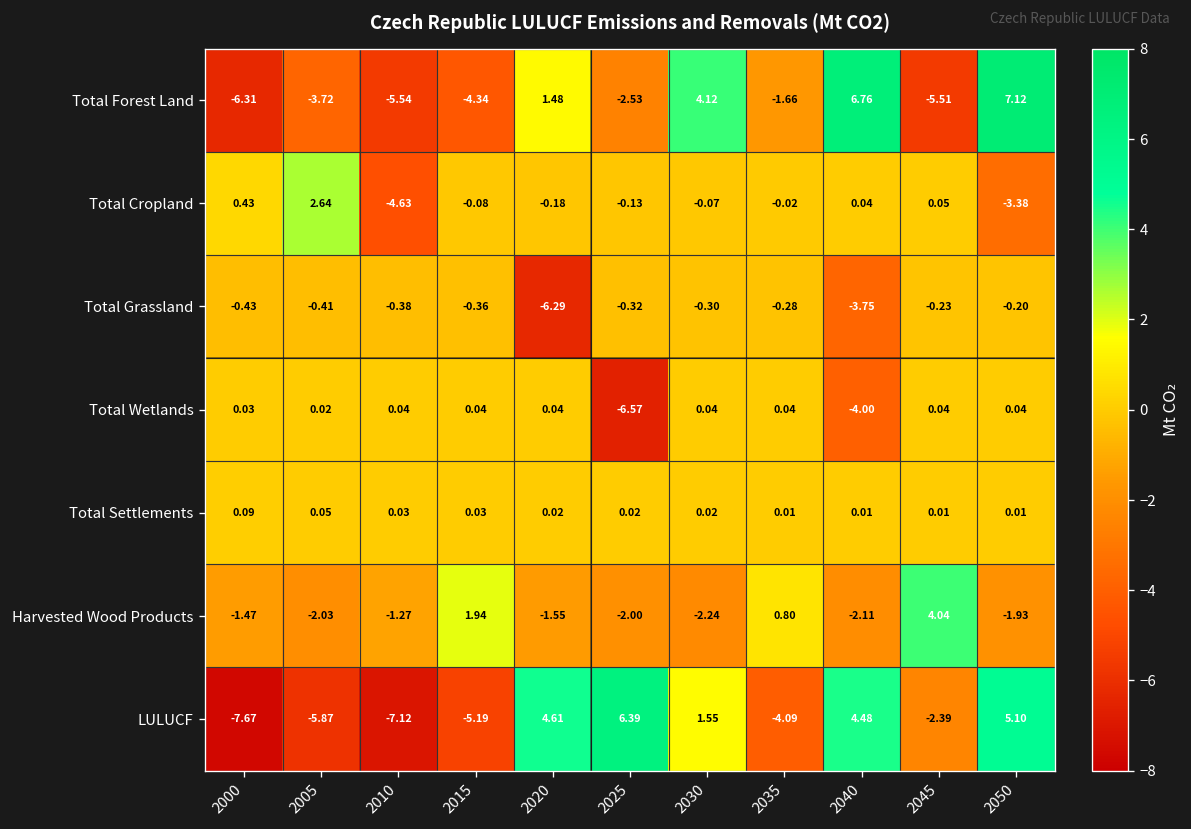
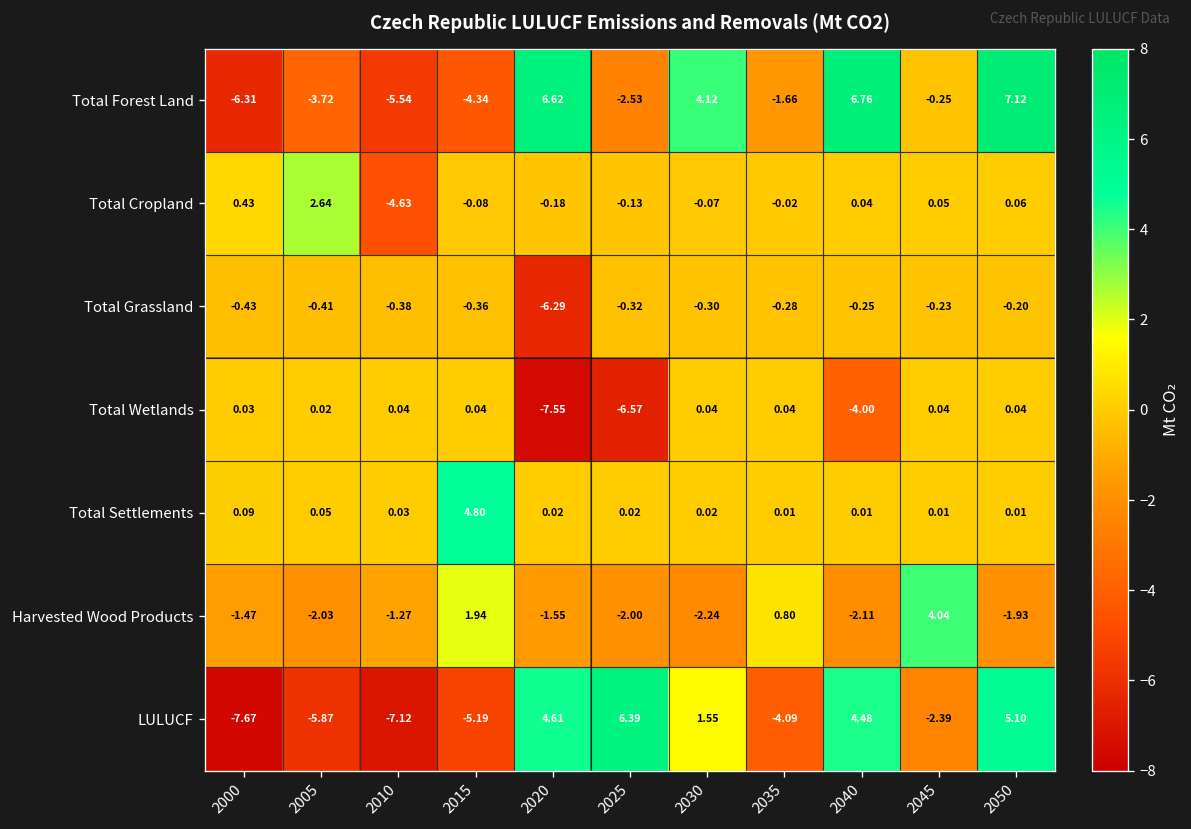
  {
    "Total Forest Land": {
      "2000": -6.31,
      "2005": -3.72,
      "2010": -5.54,
      "2015": -4.34,
-     "2020": 1.48,
+     "2020": 6.62,
      "2025": -2.53,
      "2030": 4.12,
      "2035": -1.66,
      "2040": 6.76,
-     "2045": -5.51,
+     "2045": -0.25,
      "2050": 7.12
    },
    "Total Cropland": {
      "2000": 0.43,
      "2005": 2.64,
      "2010": -4.63,
      "2015": -0.08,
      "2020": -0.18,
      "2025": -0.13,
      "2030": -0.07,
      "2035": -0.02,
      "2040": 0.04,
      "2045": 0.05,
-     "2050": -3.38
+     "2050": 0.06
    },
    "Total Grassland": {
      "2000": -0.43,
      "2005": -0.41,
      "2010": -0.38,
      "2015": -0.36,
      "2020": -6.29,
      "2025": -0.32,
      "2030": -0.30,
      "2035": -0.28,
-     "2040": -3.75,
+     "2040": -0.25,
      "2045": -0.23,
      "2050": -0.20
    },
    "Total Wetlands": {
      "2000": 0.03,
      "2005": 0.02,
      "2010": 0.04,
      "2015": 0.04,
-     "2020": 0.04,
+     "2020": -7.55,
      "2025": -6.57,
      "2030": 0.04,
      "2035": 0.04,
      "2040": -4.00,
      "2045": 0.04,
      "2050": 0.04
    },
    "Total Settlements": {
      "2000": 0.09,
      "2005": 0.05,
      "2010": 0.03,
-     "2015": 0.03,
+     "2015": 4.80,
      "2020": 0.02,
      "2025": 0.02,
      "2030": 0.02,
      "2035": 0.01,
      "2040": 0.01,
      "2045": 0.01,
      "2050": 0.01
    },
    "Harvested Wood Products": {
      "2000": -1.47,
      "2005": -2.03,
      "2010": -1.27,
      "2015": 1.94,
      "2020": -1.55,
      "2025": -2.00,
      "2030": -2.24,
      "2035": 0.80,
      "2040": -2.11,
      "2045": 4.04,
      "2050": -1.93
    },
    "LULUCF": {
      "2000": -7.67,
      "2005": -5.87,
      "2010": -7.12,
      "2015": -5.19,
      "2020": 4.61,
      "2025": 6.39,
      "2030": 1.55,
      "2035": -4.09,
      "2040": 4.48,
      "2045": -2.39,
      "2050": 5.10
    }
  }
